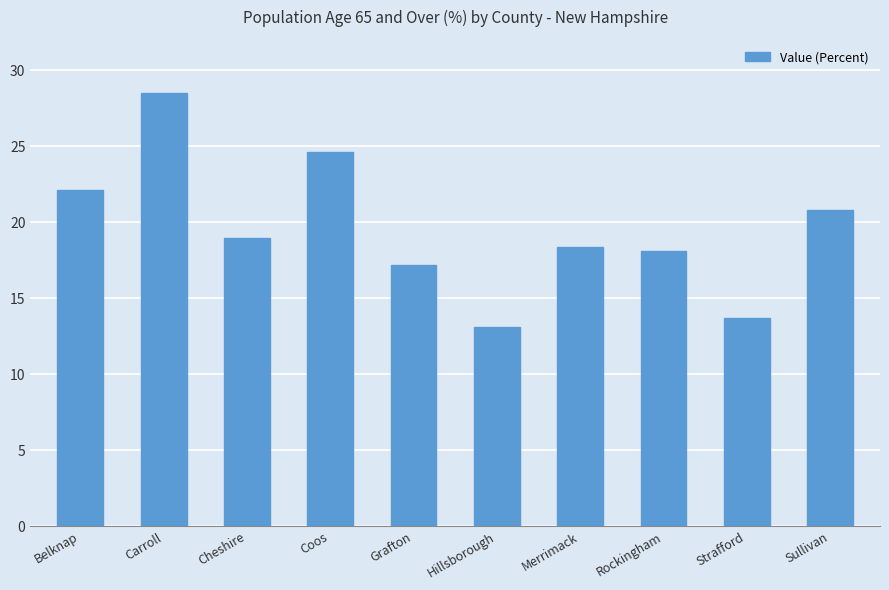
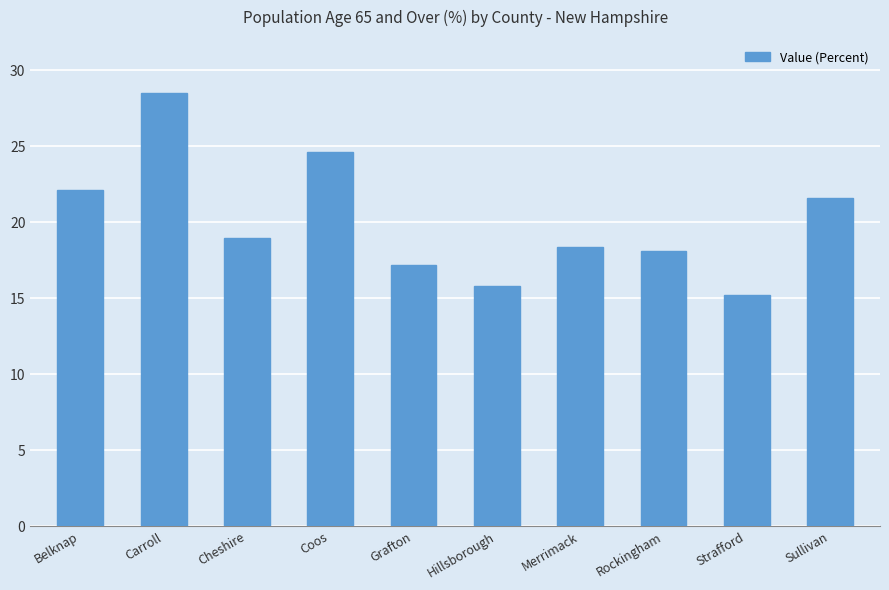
  {
    "Belknap": 22.1,
    "Carroll": 28.5,
    "Cheshire": 19.0,
    "Coos": 24.6,
    "Grafton": 17.2,
-   "Hillsborough": 13.1,
+   "Hillsborough": 15.8,
    "Merrimack": 18.4,
    "Rockingham": 18.1,
-   "Strafford": 13.7,
-   "Sullivan": 20.8
+   "Strafford": 15.2,
+   "Sullivan": 21.6
  }
